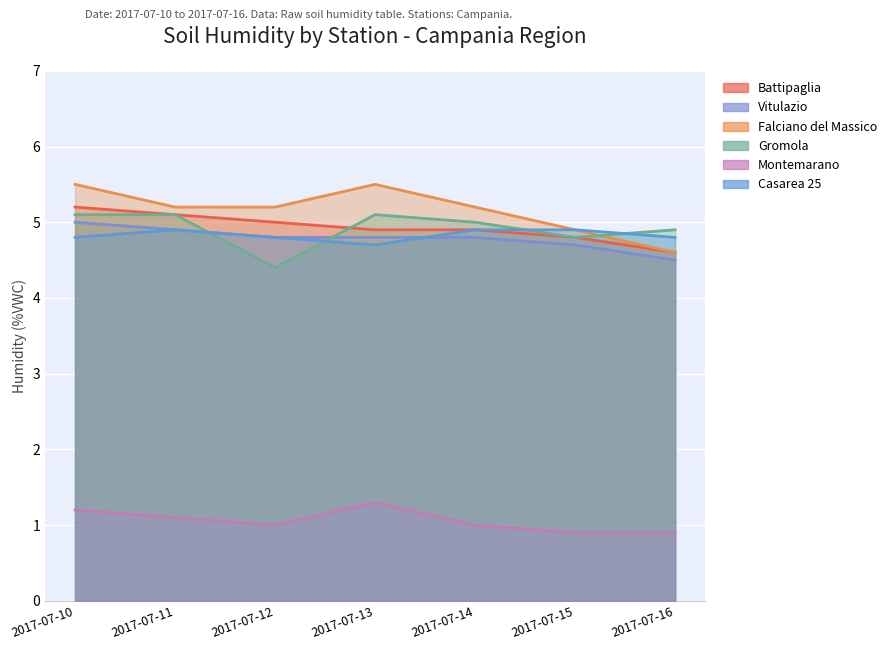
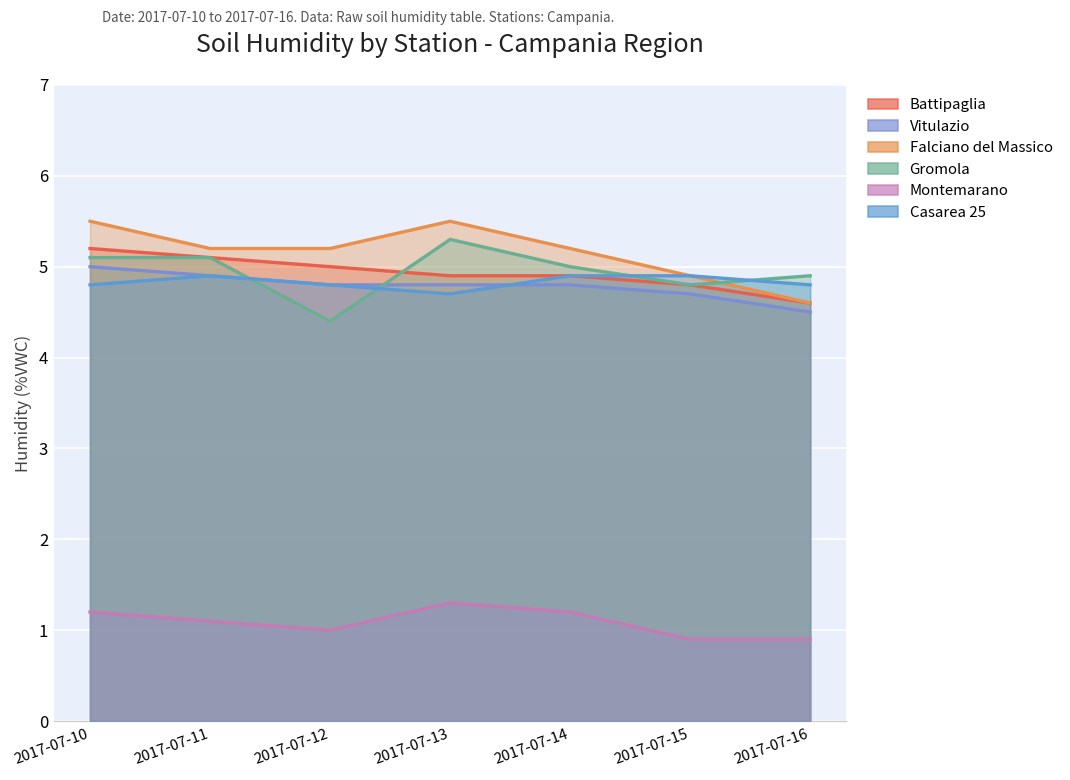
  {
    "Gromola": {
      "2017-07-10": 5.1,
      "2017-07-12": 4.4,
-     "2017-07-13": 5.1,
+     "2017-07-13": 5.3,
      "2017-07-14": 5.0,
      "2017-07-16": 4.9
    },
    "Montemarano": {
      "2017-07-10": 1.2,
      "2017-07-11": 1.1,
      "2017-07-12": 1.0,
      "2017-07-13": 1.3,
-     "2017-07-14": 1.0,
+     "2017-07-14": 1.2,
      "2017-07-15": 0.9,
      "2017-07-16": 0.9
    }
  }
